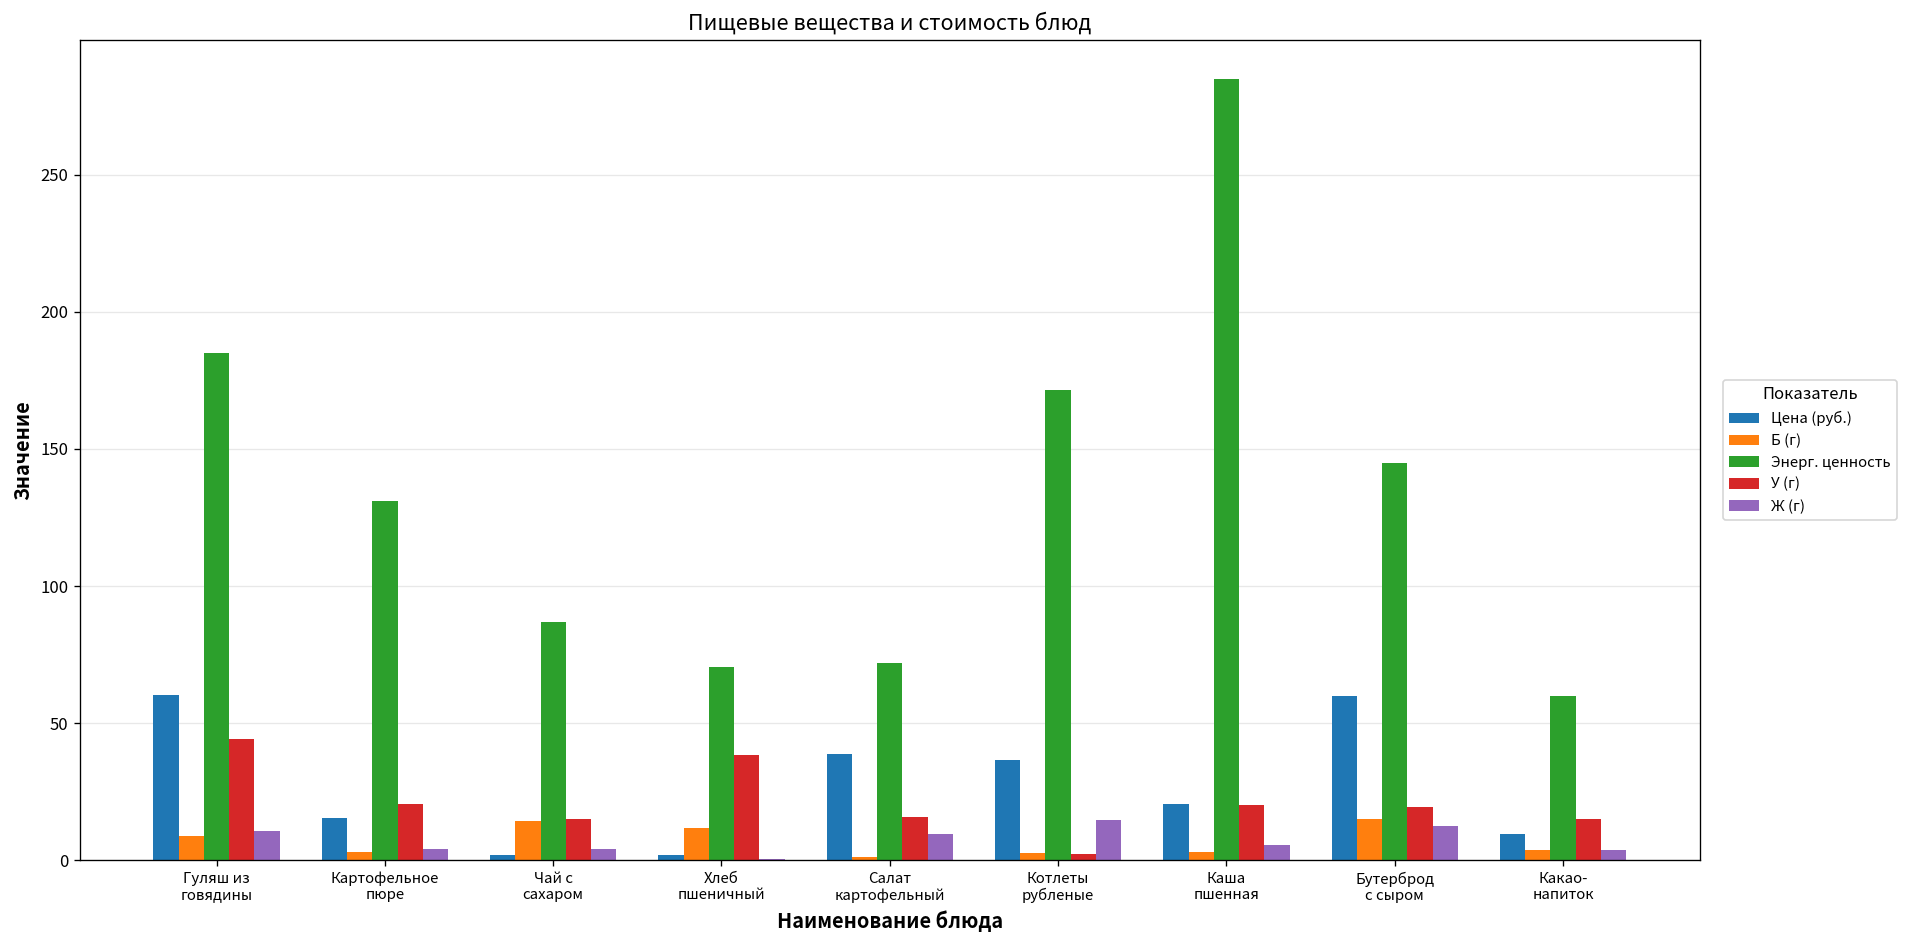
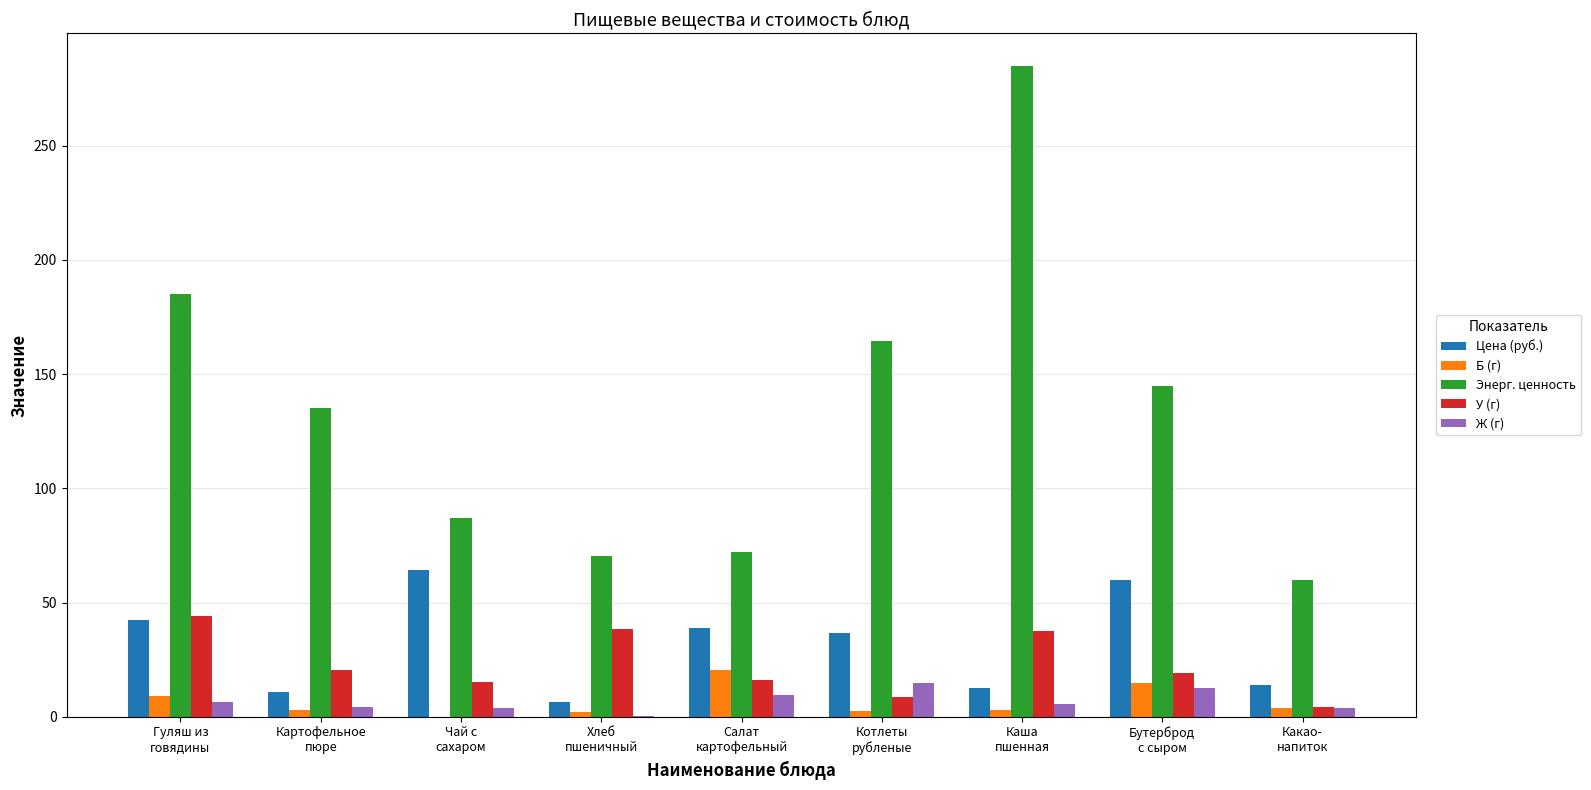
  {
    "Цена (руб.)": {
-     "Гуляш из говядины": 60,
-     "Картофельное пюре": 15,
-     "Чай с сахаром": 2,
-     "Хлеб пшеничный": 2,
+     "Гуляш из говядины": 42,
+     "Картофельное пюре": 11,
+     "Чай с сахаром": 64,
+     "Хлеб пшеничный": 7,
      "Салат картофельный": 39,
      "Котлеты рубленые": 37,
-     "Каша пшенная": 21,
+     "Каша пшенная": 13,
      "Бутерброд с сыром": 60,
-     "Какао- напиток": 9
+     "Какао- напиток": 14
    },
    "Б (г)": {
      "Гуляш из говядины": 9,
      "Картофельное пюре": 3,
-     "Чай с сахаром": 14,
-     "Хлеб пшеничный": 12,
-     "Салат картофельный": 1,
+     "Чай с сахаром": 0,
+     "Хлеб пшеничный": 2,
+     "Салат картофельный": 20,
      "Котлеты рубленые": 3,
      "Каша пшенная": 3,
      "Бутерброд с сыром": 15,
      "Какао- напиток": 4
    },
    "Энерг. ценность": {
      "Гуляш из говядины": 185,
-     "Картофельное пюре": 131,
+     "Картофельное пюре": 135,
      "Чай с сахаром": 87,
      "Хлеб пшеничный": 71,
      "Салат картофельный": 72,
-     "Котлеты рубленые": 172,
+     "Котлеты рубленые": 164,
      "Каша пшенная": 285,
      "Бутерброд с сыром": 145,
      "Какао- напиток": 60
    },
    "У (г)": {
      "Гуляш из говядины": 44,
      "Картофельное пюре": 21,
      "Чай с сахаром": 15,
      "Хлеб пшеничный": 39,
      "Салат картофельный": 16,
-     "Котлеты рубленые": 2,
-     "Каша пшенная": 20,
+     "Котлеты рубленые": 9,
+     "Каша пшенная": 38,
      "Бутерброд с сыром": 19,
-     "Какао- напиток": 15
+     "Какао- напиток": 4
    },
    "Ж (г)": {
-     "Гуляш из говядины": 10,
+     "Гуляш из говядины": 7,
      "Картофельное пюре": 4,
      "Чай с сахаром": 4,
      "Салат картофельный": 10,
      "Котлеты рубленые": 15,
      "Каша пшенная": 6,
      "Бутерброд с сыром": 12,
      "Какао- напиток": 4
    }
  }
